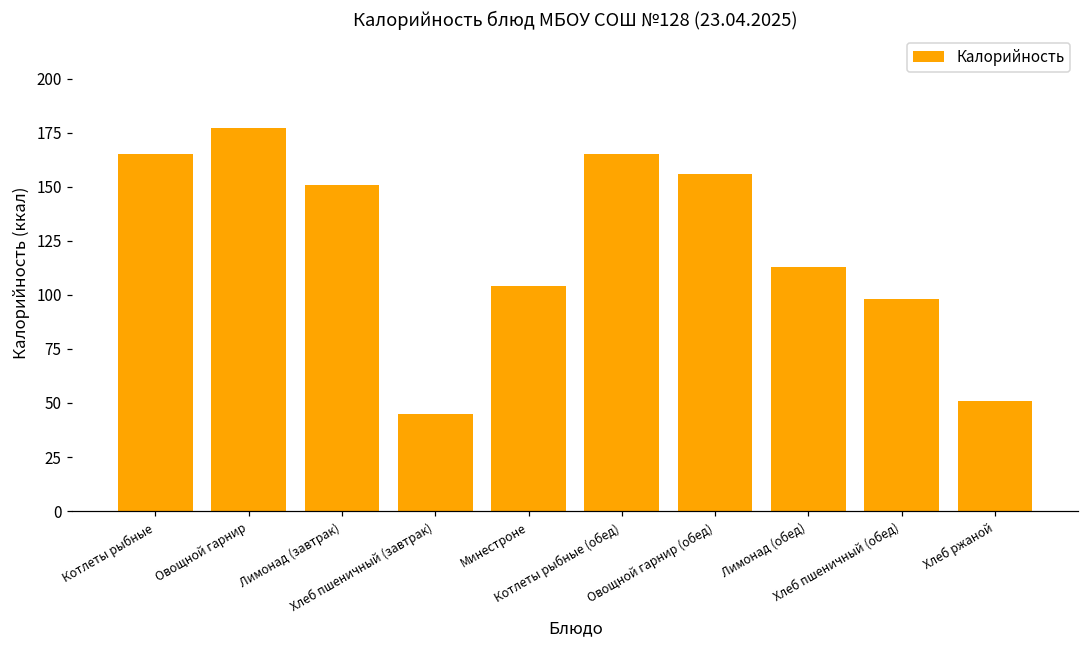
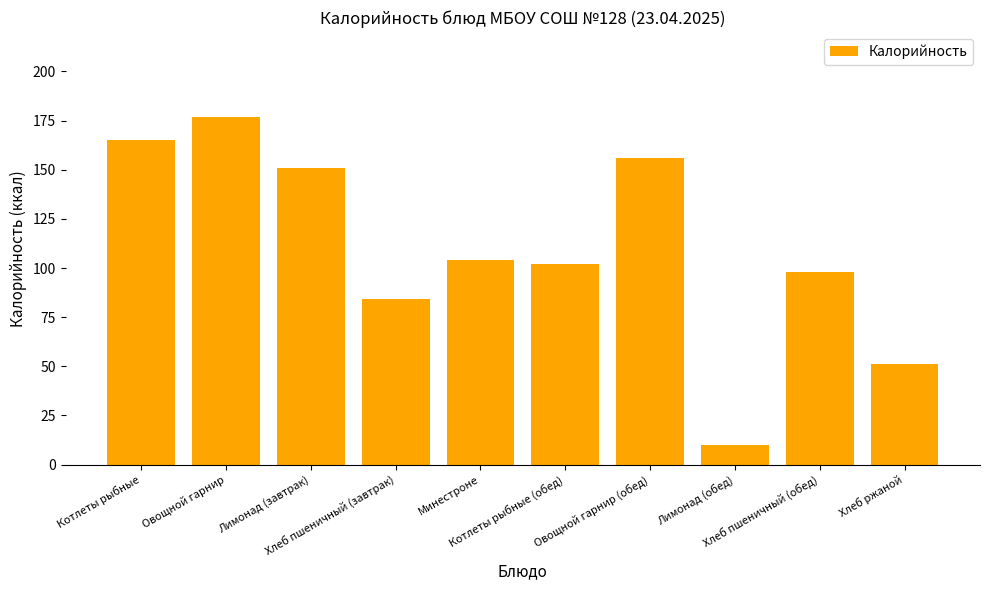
  {
    "Котлеты рыбные": 165,
    "Овощной гарнир": 177,
    "Лимонад (завтрак)": 151,
-   "Хлеб пшеничный (завтрак)": 45,
+   "Хлеб пшеничный (завтрак)": 84,
    "Минестроне": 104,
-   "Котлеты рыбные (обед)": 165,
+   "Котлеты рыбные (обед)": 102,
    "Овощной гарнир (обед)": 156,
-   "Лимонад (обед)": 113,
+   "Лимонад (обед)": 10,
    "Хлеб пшеничный (обед)": 98,
    "Хлеб ржаной": 51
  }
